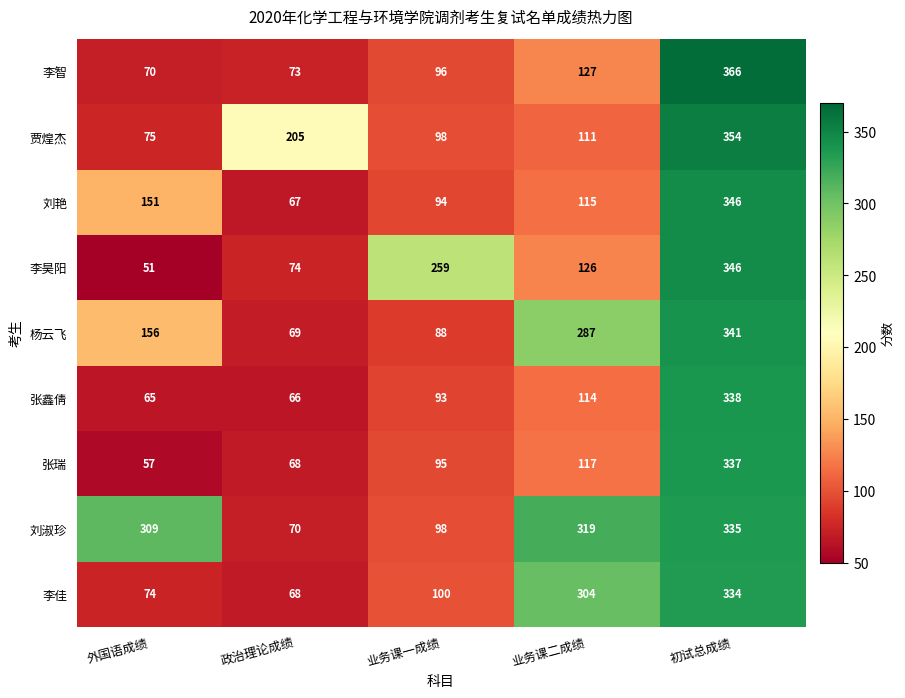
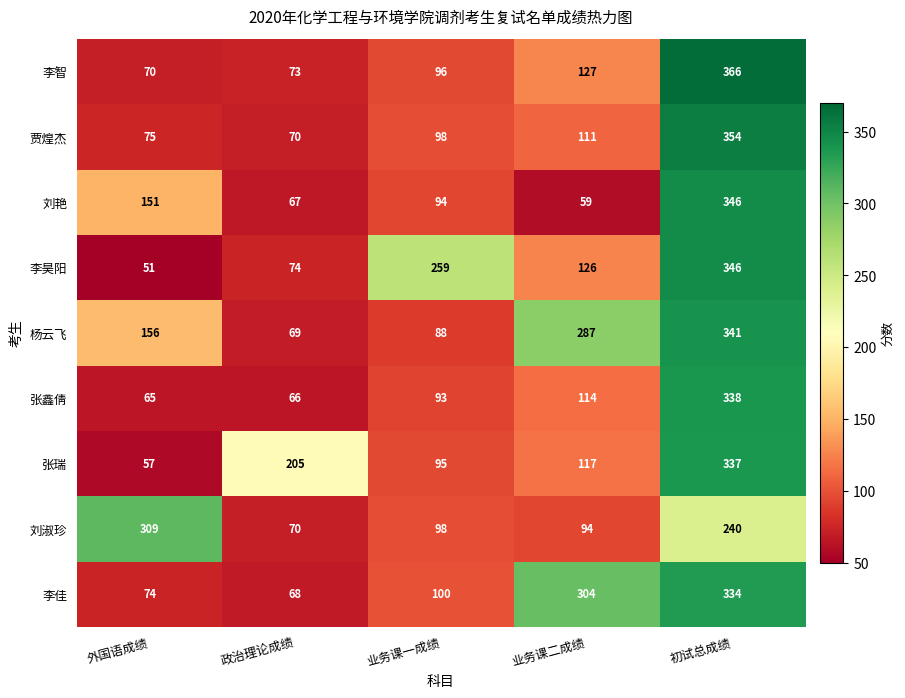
  {
    "李智": {
      "外国语成绩": 70,
      "政治理论成绩": 73,
      "业务课一成绩": 96,
      "业务课二成绩": 127,
      "初试总成绩": 366
    },
    "贾煌杰": {
      "外国语成绩": 75,
-     "政治理论成绩": 205,
+     "政治理论成绩": 70,
      "业务课一成绩": 98,
      "业务课二成绩": 111,
      "初试总成绩": 354
    },
    "刘艳": {
      "外国语成绩": 151,
      "政治理论成绩": 67,
      "业务课一成绩": 94,
-     "业务课二成绩": 115,
+     "业务课二成绩": 59,
      "初试总成绩": 346
    },
    "李昊阳": {
      "外国语成绩": 51,
      "政治理论成绩": 74,
      "业务课一成绩": 259,
      "业务课二成绩": 126,
      "初试总成绩": 346
    },
    "杨云飞": {
      "外国语成绩": 156,
      "政治理论成绩": 69,
      "业务课一成绩": 88,
      "业务课二成绩": 287,
      "初试总成绩": 341
    },
    "张鑫倩": {
      "外国语成绩": 65,
      "政治理论成绩": 66,
      "业务课一成绩": 93,
      "业务课二成绩": 114,
      "初试总成绩": 338
    },
    "张瑞": {
      "外国语成绩": 57,
-     "政治理论成绩": 68,
+     "政治理论成绩": 205,
      "业务课一成绩": 95,
      "业务课二成绩": 117,
      "初试总成绩": 337
    },
    "刘淑珍": {
      "外国语成绩": 309,
      "政治理论成绩": 70,
      "业务课一成绩": 98,
-     "业务课二成绩": 319,
-     "初试总成绩": 335
+     "业务课二成绩": 94,
+     "初试总成绩": 240
    },
    "李佳": {
      "外国语成绩": 74,
      "政治理论成绩": 68,
      "业务课一成绩": 100,
      "业务课二成绩": 304,
      "初试总成绩": 334
    }
  }
